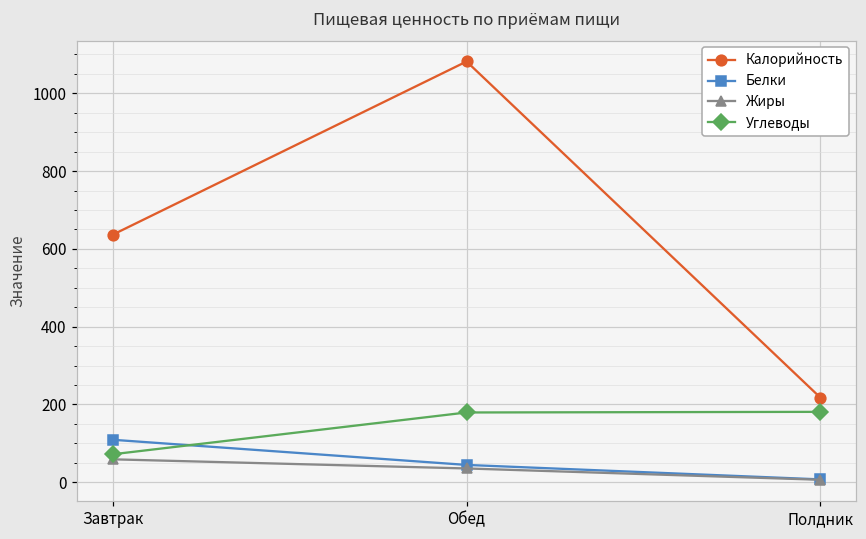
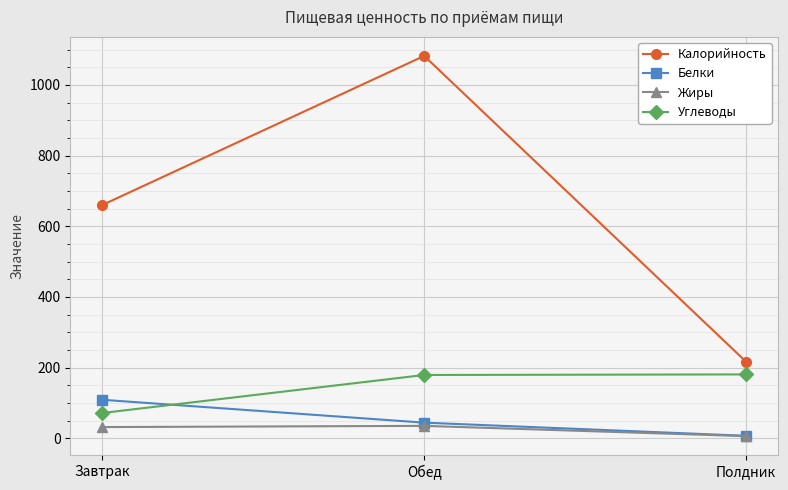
  {
    "Калорийность": {
-     "Завтрак": 640,
+     "Завтрак": 660,
      "Обед": 1080,
      "Полдник": 220
    },
    "Белки": {
      "Завтрак": 110,
      "Обед": 40
    },
    "Жиры": {
-     "Завтрак": 60,
+     "Завтрак": 30,
      "Обед": 40
    },
    "Углеводы": {
      "Завтрак": 70,
      "Обед": 180,
      "Полдник": 180
    }
  }
